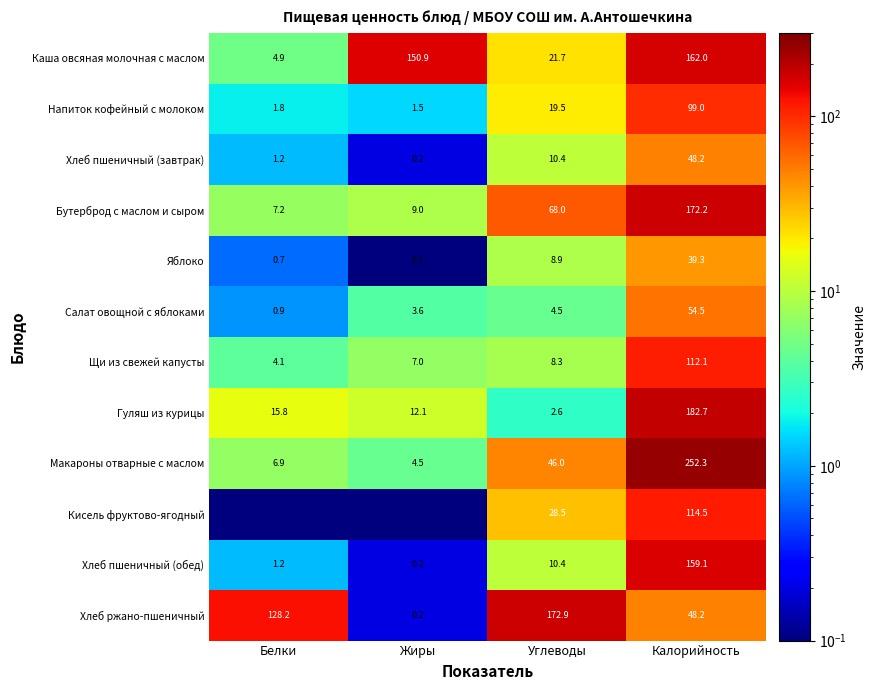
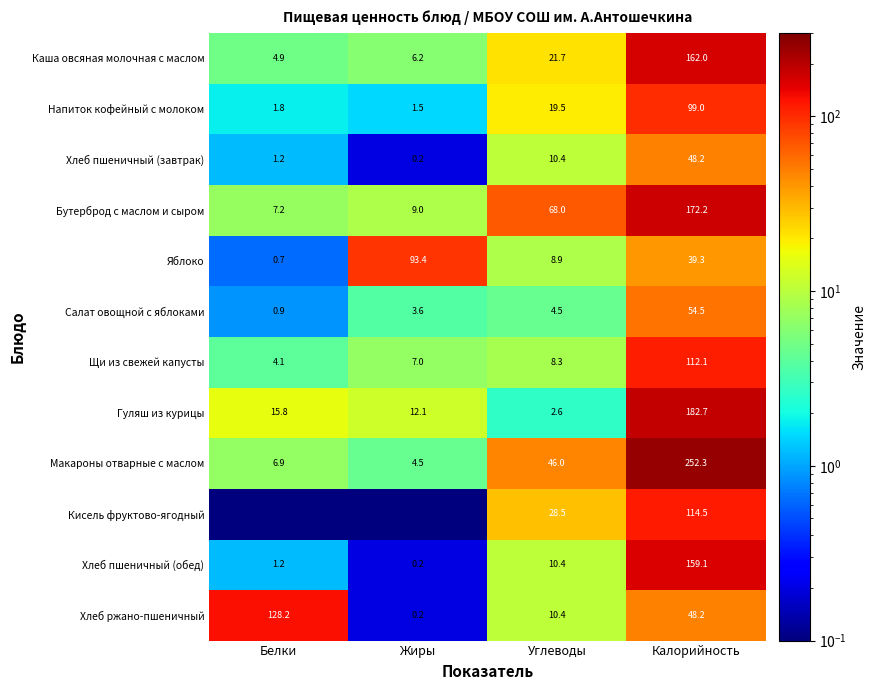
  {
    "Каша овсяная молочная с маслом": {
      "Белки": 4.9,
-     "Жиры": 150.9,
+     "Жиры": 6.2,
      "Углеводы": 21.7,
      "Калорийность": 162.0
    },
    "Напиток кофейный с молоком": {
      "Белки": 1.8,
      "Жиры": 1.5,
      "Углеводы": 19.5,
      "Калорийность": 99.0
    },
    "Хлеб пшеничный (завтрак)": {
      "Белки": 1.2,
      "Жиры": 0.2,
      "Углеводы": 10.4,
      "Калорийность": 48.2
    },
    "Бутерброд с маслом и сыром": {
      "Белки": 7.2,
      "Жиры": 9.0,
      "Углеводы": 68.0,
      "Калорийность": 172.2
    },
    "Яблоко": {
      "Белки": 0.7,
-     "Жиры": 0.1,
+     "Жиры": 93.4,
      "Углеводы": 8.9,
      "Калорийность": 39.3
    },
    "Салат овощной с яблоками": {
      "Белки": 0.9,
      "Жиры": 3.6,
      "Углеводы": 4.5,
      "Калорийность": 54.5
    },
    "Щи из свежей капусты": {
      "Белки": 4.1,
      "Жиры": 7.0,
      "Углеводы": 8.3,
      "Калорийность": 112.1
    },
    "Гуляш из курицы": {
      "Белки": 15.8,
      "Жиры": 12.1,
      "Углеводы": 2.6,
      "Калорийность": 182.7
    },
    "Макароны отварные с маслом": {
      "Белки": 6.9,
      "Жиры": 4.5,
      "Углеводы": 46.0,
      "Калорийность": 252.3
    },
    "Кисель фруктово-ягодный": {
      "Углеводы": 28.5,
      "Калорийность": 114.5
    },
    "Хлеб пшеничный (обед)": {
      "Белки": 1.2,
      "Жиры": 0.2,
      "Углеводы": 10.4,
      "Калорийность": 159.1
    },
    "Хлеб ржано-пшеничный": {
      "Белки": 128.2,
      "Жиры": 0.2,
-     "Углеводы": 172.9,
+     "Углеводы": 10.4,
      "Калорийность": 48.2
    }
  }
